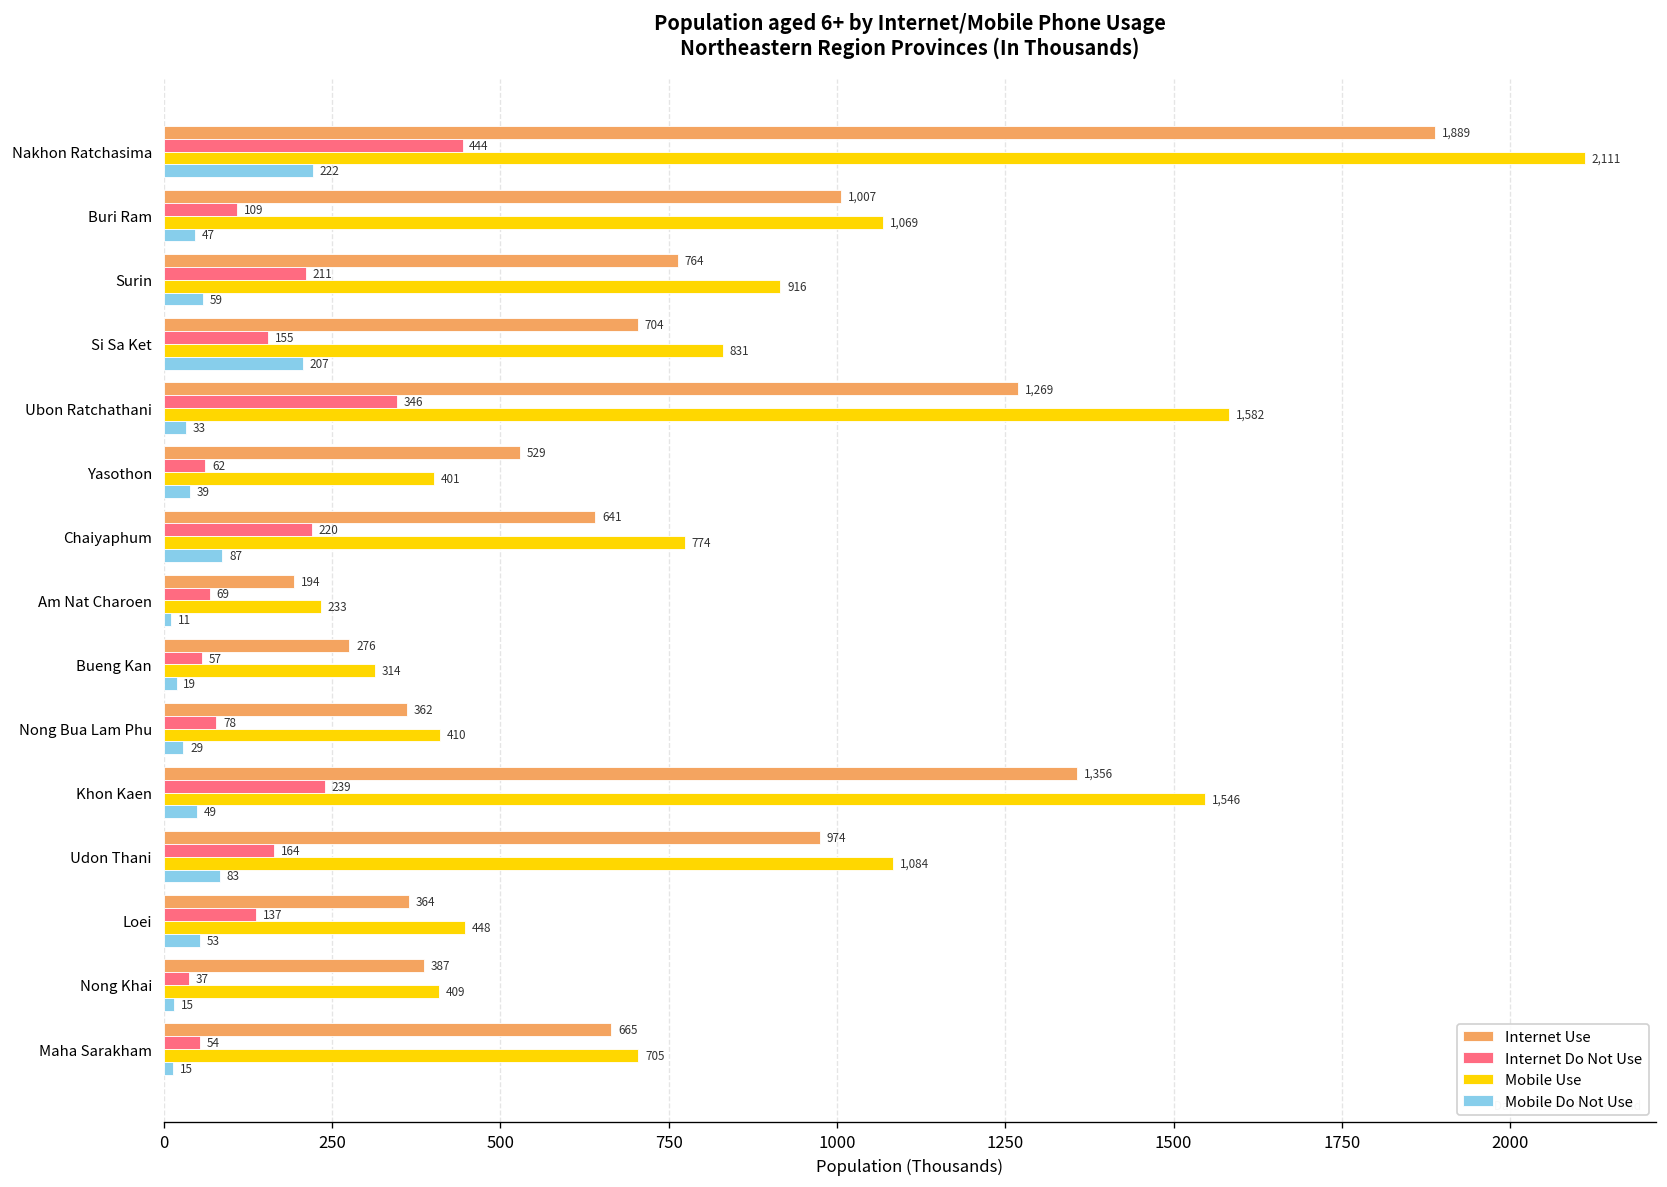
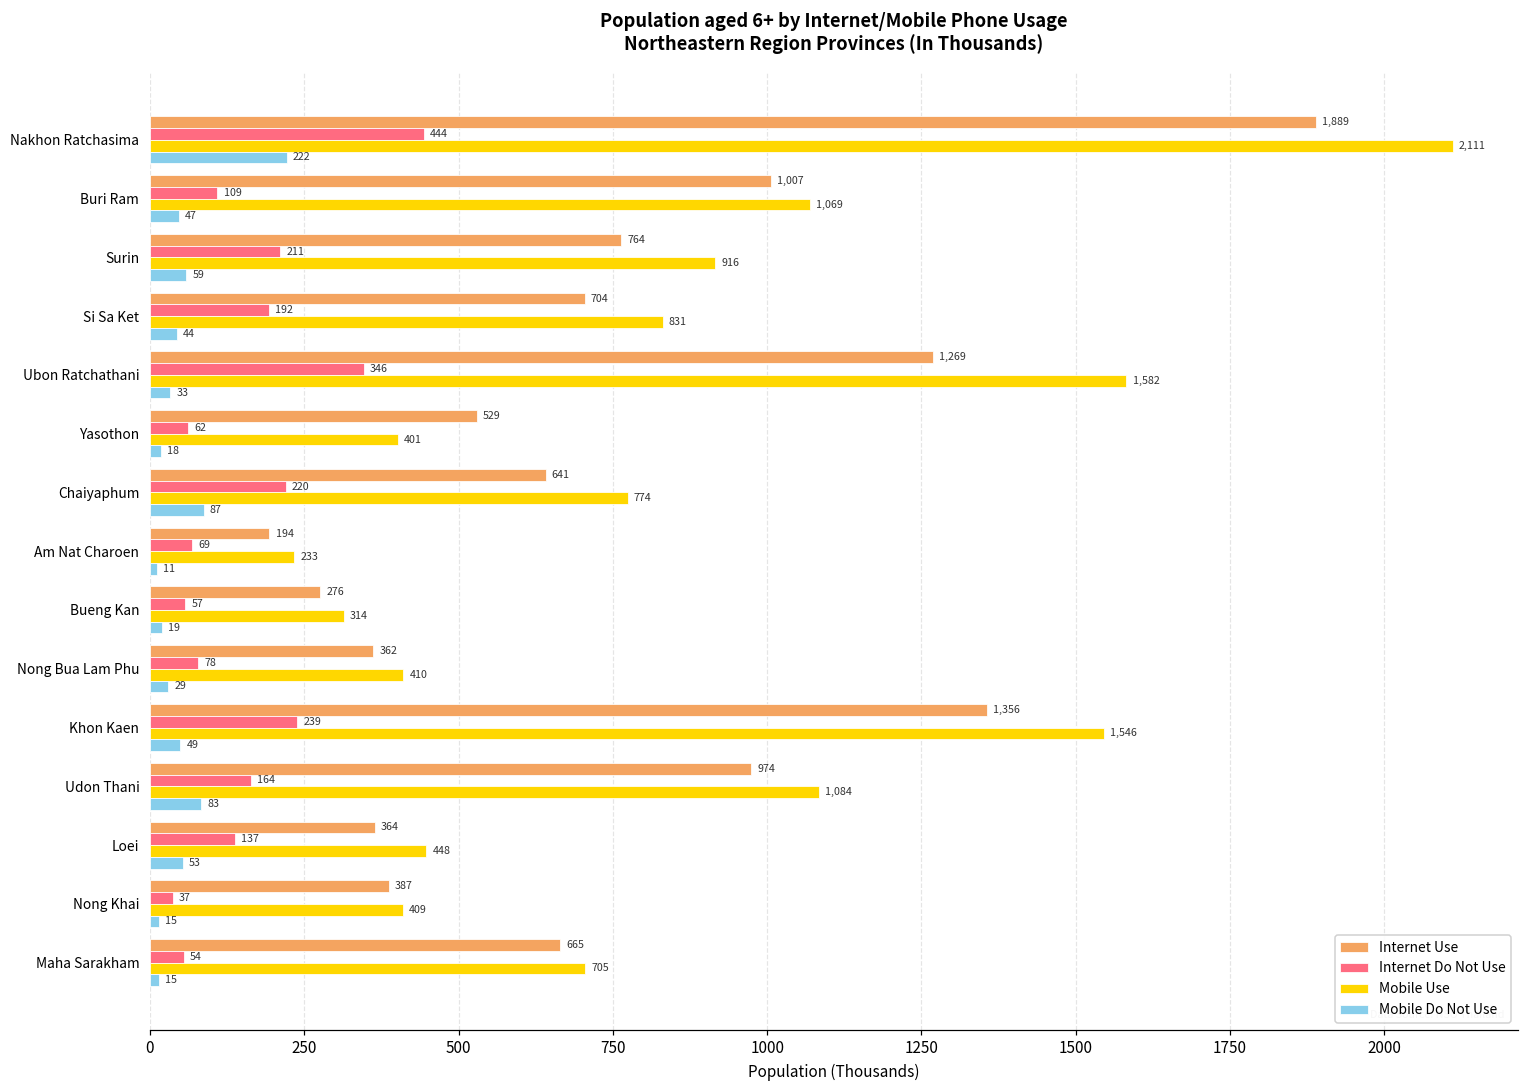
  {
    "Internet Use": {
      "Nakhon Ratchasima": "1,889",
      "Buri Ram": "1,007",
      "Surin": "764",
      "Si Sa Ket": "704",
      "Ubon Ratchathani": "1,269",
      "Yasothon": "529",
      "Chaiyaphum": "641",
      "Am Nat Charoen": "194",
      "Bueng Kan": "276",
      "Nong Bua Lam Phu": "362",
      "Khon Kaen": "1,356",
      "Udon Thani": "974",
      "Loei": "364",
      "Nong Khai": "387",
      "Maha Sarakham": "665"
    },
    "Internet Do Not Use": {
      "Nakhon Ratchasima": "444",
      "Buri Ram": "109",
      "Surin": "211",
-     "Si Sa Ket": "155",
+     "Si Sa Ket": "192",
      "Ubon Ratchathani": "346",
      "Yasothon": "62",
      "Chaiyaphum": "220",
      "Am Nat Charoen": "69",
      "Bueng Kan": "57",
      "Nong Bua Lam Phu": "78",
      "Khon Kaen": "239",
      "Udon Thani": "164",
      "Loei": "137",
      "Nong Khai": "37",
      "Maha Sarakham": "54"
    },
    "Mobile Use": {
      "Nakhon Ratchasima": "2,111",
      "Buri Ram": "1,069",
      "Surin": "916",
      "Si Sa Ket": "831",
      "Ubon Ratchathani": "1,582",
      "Yasothon": "401",
      "Chaiyaphum": "774",
      "Am Nat Charoen": "233",
      "Bueng Kan": "314",
      "Nong Bua Lam Phu": "410",
      "Khon Kaen": "1,546",
      "Udon Thani": "1,084",
      "Loei": "448",
      "Nong Khai": "409",
      "Maha Sarakham": "705"
    },
    "Mobile Do Not Use": {
      "Nakhon Ratchasima": "222",
      "Buri Ram": "47",
      "Surin": "59",
-     "Si Sa Ket": "207",
+     "Si Sa Ket": "44",
      "Ubon Ratchathani": "33",
-     "Yasothon": "39",
+     "Yasothon": "18",
      "Chaiyaphum": "87",
      "Am Nat Charoen": "11",
      "Bueng Kan": "19",
      "Nong Bua Lam Phu": "29",
      "Khon Kaen": "49",
      "Udon Thani": "83",
      "Loei": "53",
      "Nong Khai": "15",
      "Maha Sarakham": "15"
    }
  }
